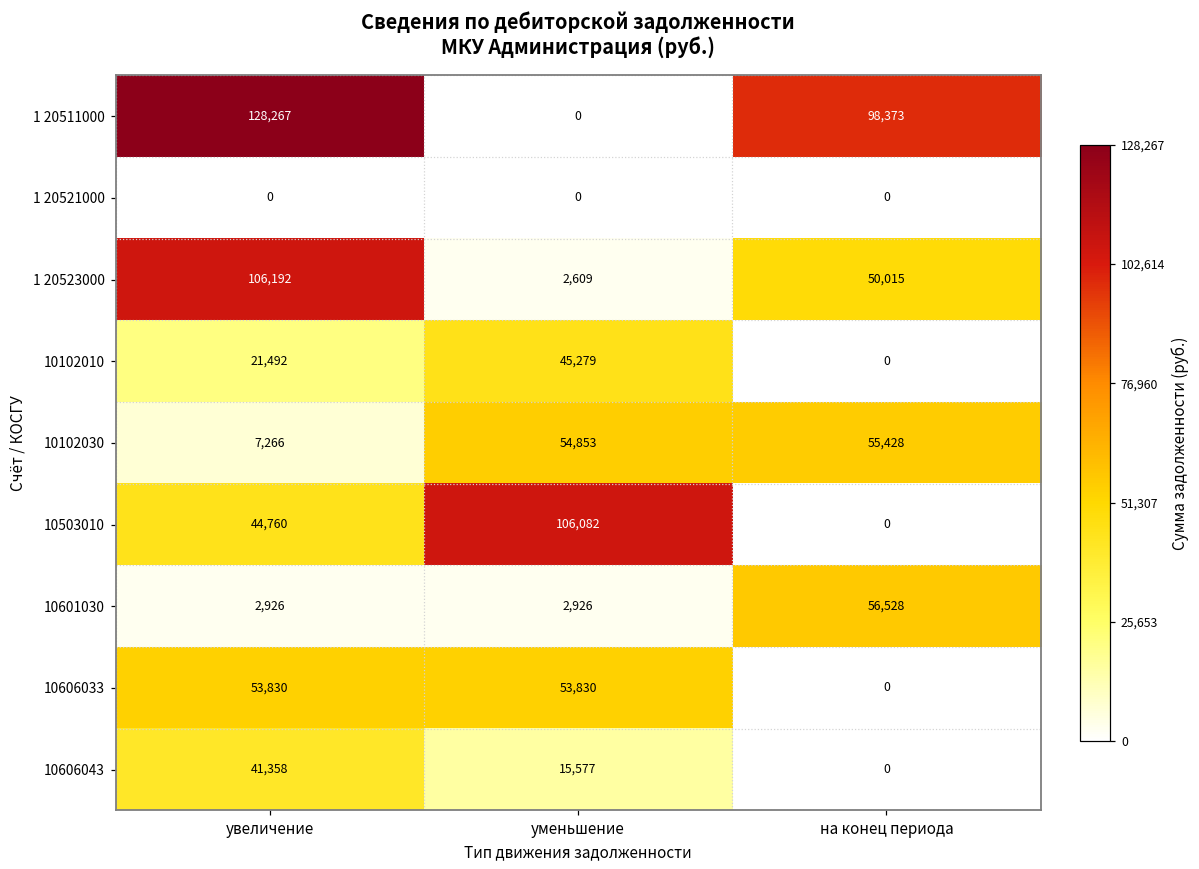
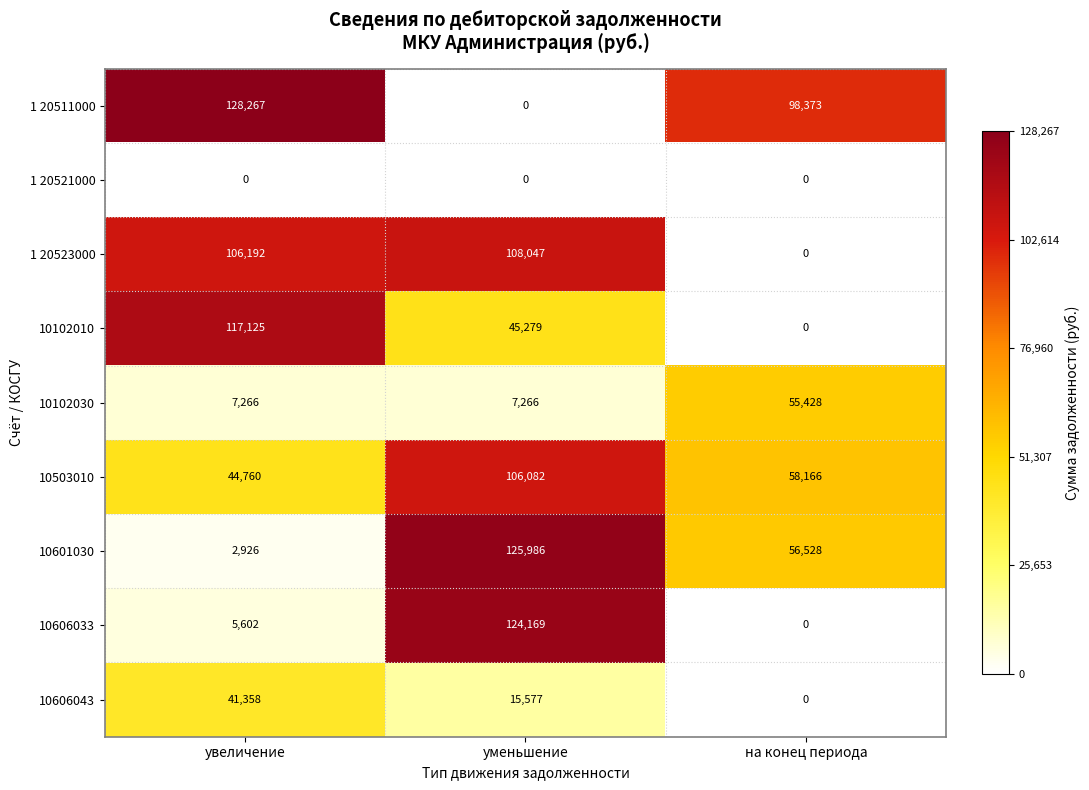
  {
    "1 20511000": {
      "увеличение": "128,267",
      "уменьшение": "0",
      "на конец периода": "98,373"
    },
    "1 20521000": {
      "увеличение": "0",
      "уменьшение": "0",
      "на конец периода": "0"
    },
    "1 20523000": {
      "увеличение": "106,192",
-     "уменьшение": "2,609",
-     "на конец периода": "50,015"
+     "уменьшение": "108,047",
+     "на конец периода": "0"
    },
    "10102010": {
-     "увеличение": "21,492",
+     "увеличение": "117,125",
      "уменьшение": "45,279",
      "на конец периода": "0"
    },
    "10102030": {
      "увеличение": "7,266",
-     "уменьшение": "54,853",
+     "уменьшение": "7,266",
      "на конец периода": "55,428"
    },
    "10503010": {
      "увеличение": "44,760",
      "уменьшение": "106,082",
-     "на конец периода": "0"
+     "на конец периода": "58,166"
    },
    "10601030": {
      "увеличение": "2,926",
-     "уменьшение": "2,926",
+     "уменьшение": "125,986",
      "на конец периода": "56,528"
    },
    "10606033": {
-     "увеличение": "53,830",
-     "уменьшение": "53,830",
+     "увеличение": "5,602",
+     "уменьшение": "124,169",
      "на конец периода": "0"
    },
    "10606043": {
      "увеличение": "41,358",
      "уменьшение": "15,577",
      "на конец периода": "0"
    }
  }
